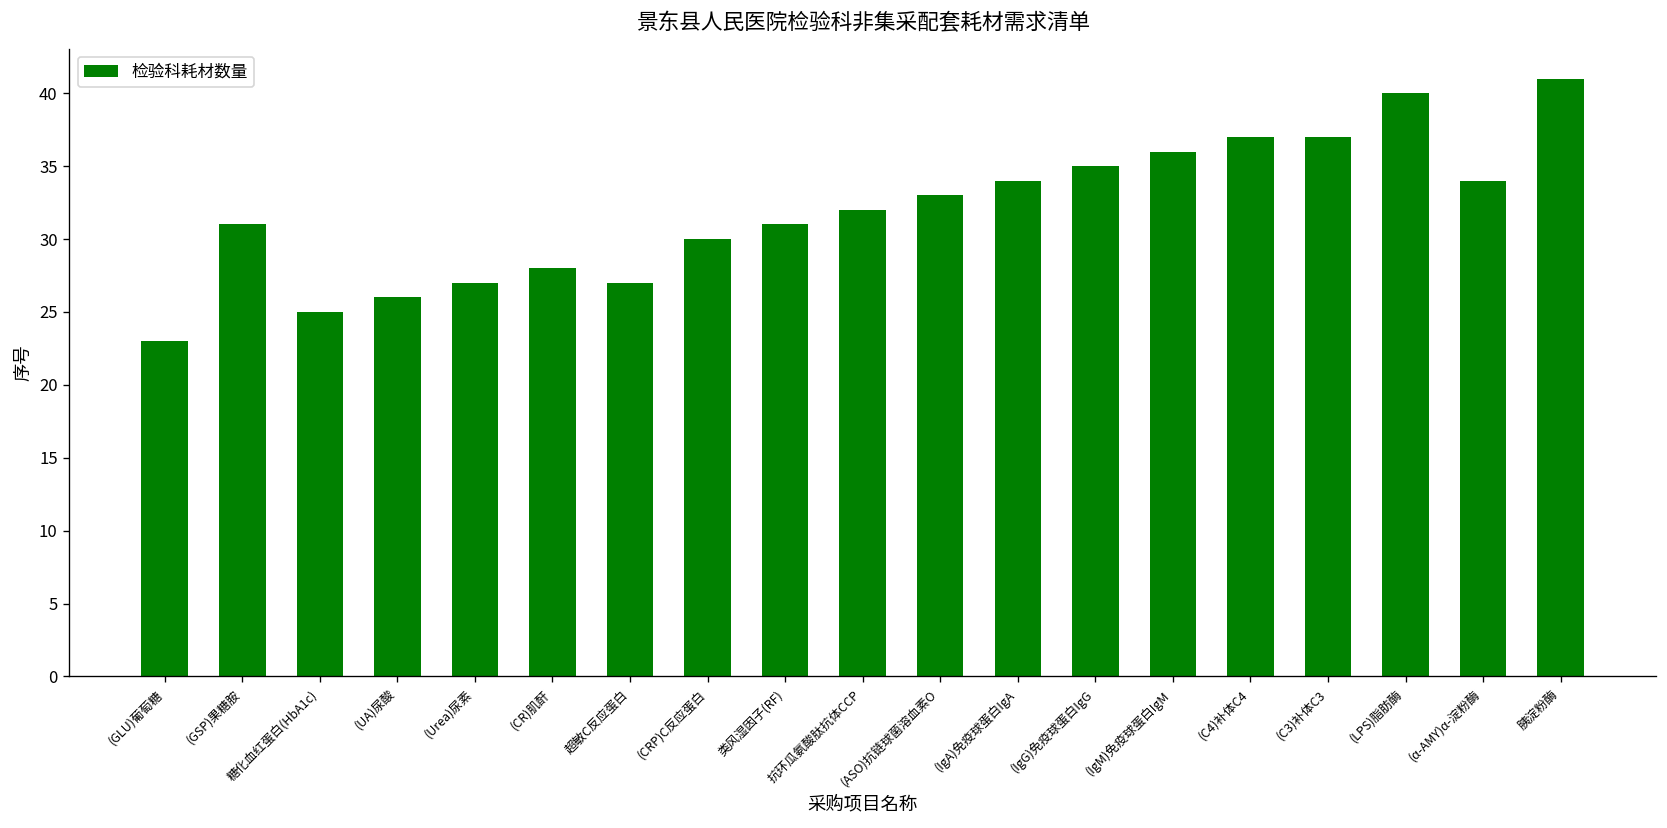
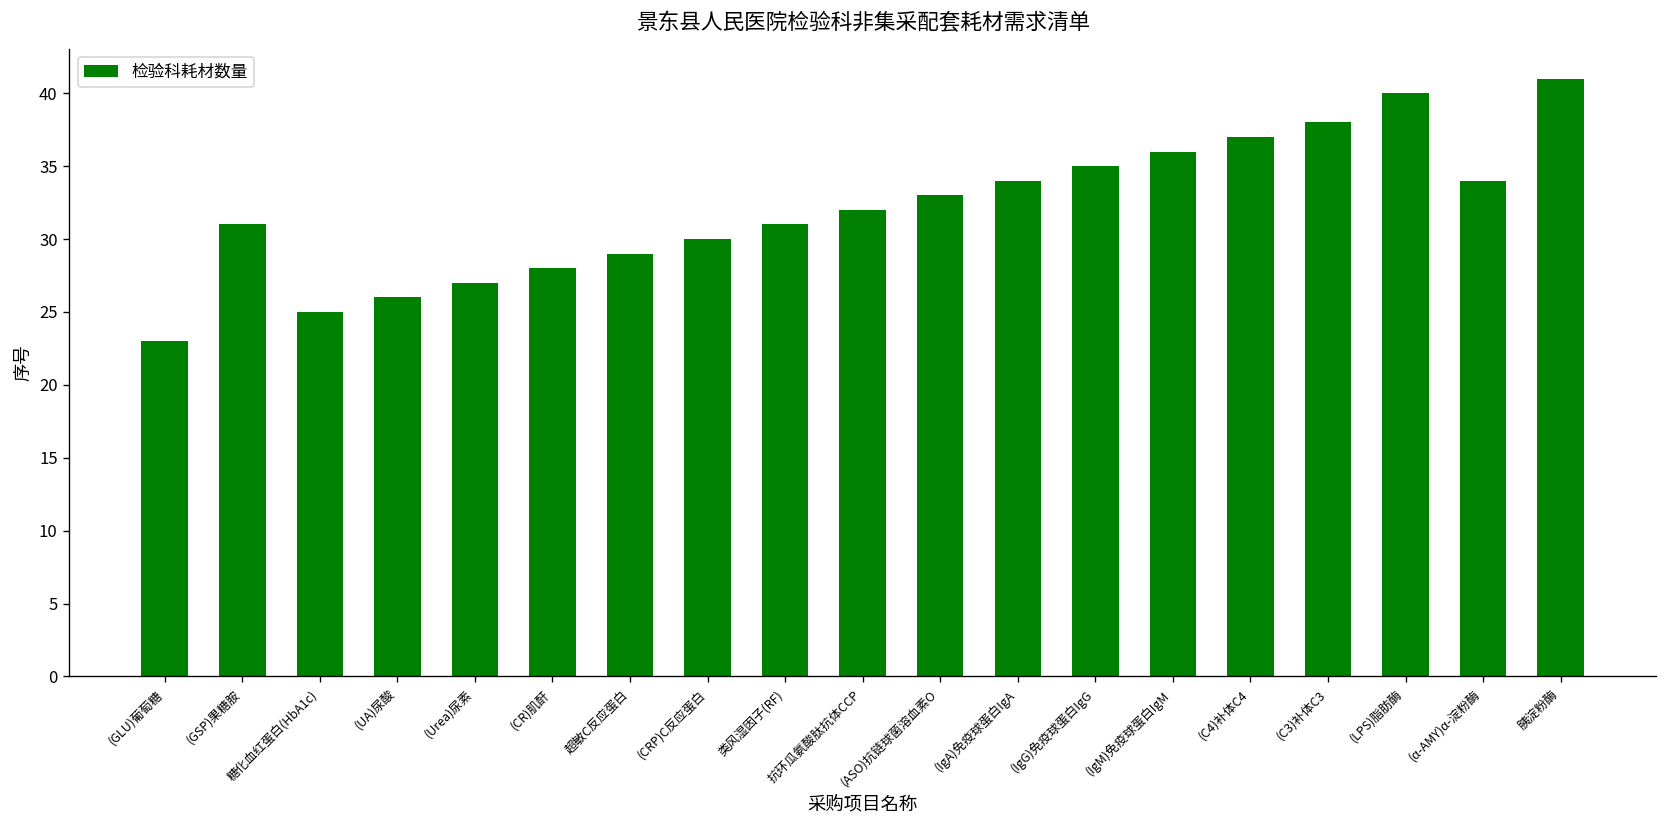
  {
    "(GLU)葡萄糖": 23,
    "(GSP)果糖胺": 31,
    "糖化血红蛋白(HbA1c)": 25,
    "(UA)尿酸": 26,
    "(Urea)尿素": 27,
    "(CR)肌酐": 28,
-   "超敏C反应蛋白": 27,
+   "超敏C反应蛋白": 29,
    "(CRP)C反应蛋白": 30,
    "类风湿因子(RF)": 31,
    "抗环瓜氨酸肽抗体CCP": 32,
    "(ASO)抗链球菌溶血素O": 33,
    "(IgA)免疫球蛋白IgA": 34,
    "(IgG)免疫球蛋白IgG": 35,
    "(IgM)免疫球蛋白IgM": 36,
    "(C4)补体C4": 37,
-   "(C3)补体C3": 37,
+   "(C3)补体C3": 38,
    "(LPS)脂肪酶": 40,
    "(α-AMY)α-淀粉酶": 34,
    "胰淀粉酶": 41
  }
